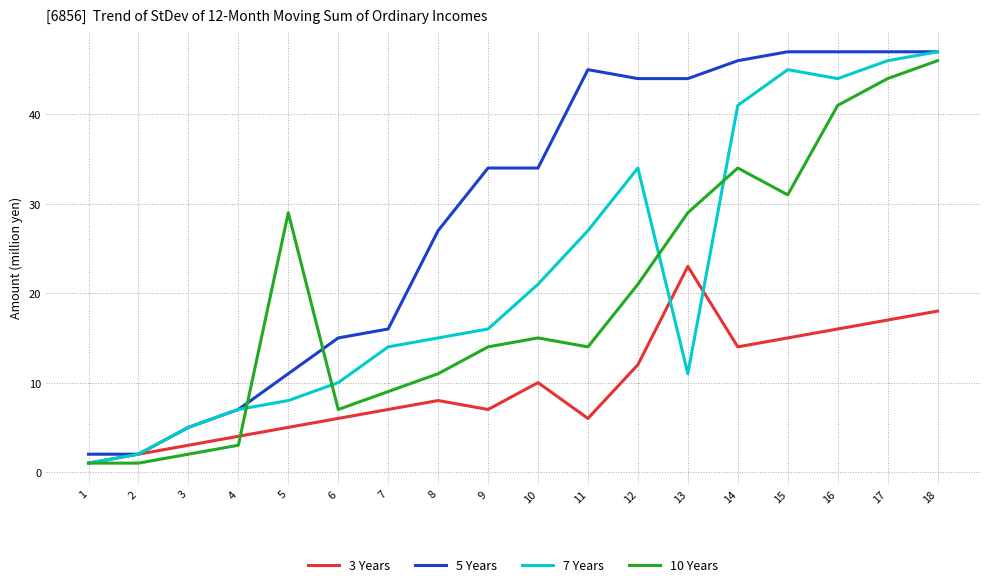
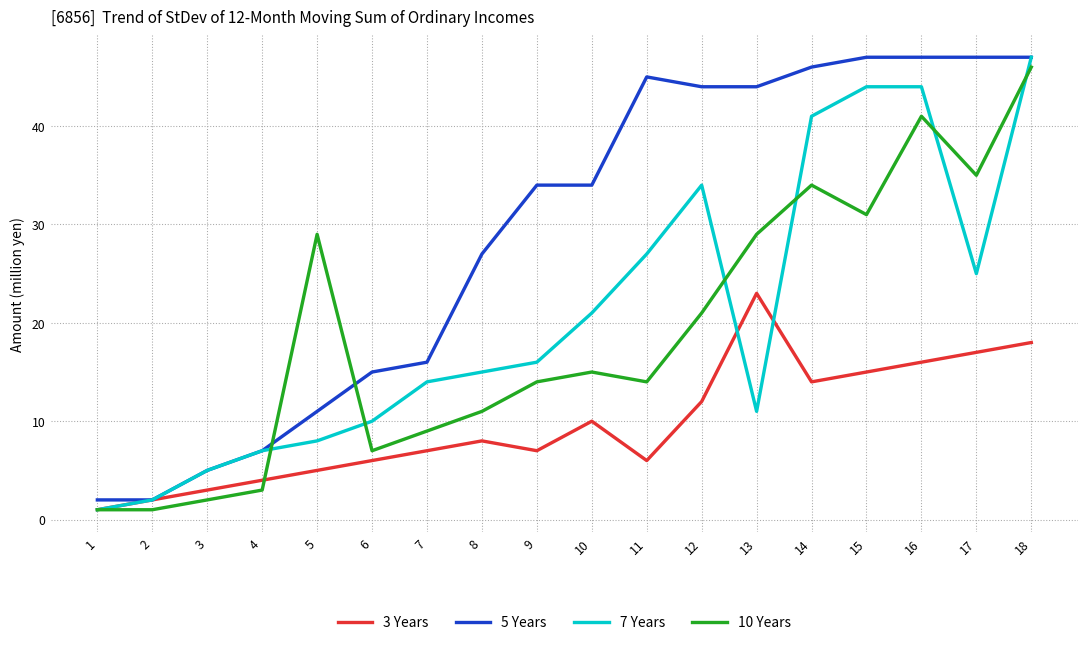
  {
    "3 Years": {
      "3": 3,
      "4": 4,
      "5": 5,
      "6": 6,
      "7": 7,
      "8": 8,
      "9": 7,
      "10": 10,
      "11": 6,
      "12": 12,
      "13": 23,
      "14": 14,
      "15": 15,
      "16": 16,
      "17": 17,
      "18": 18
    },
    "5 Years": {
      "1": 2,
      "5": 11,
      "6": 15,
      "7": 16,
      "8": 27,
      "9": 34,
      "10": 34,
      "11": 45,
      "12": 44,
      "13": 44,
      "14": 46,
      "15": 47,
      "16": 47,
      "17": 47
    },
    "7 Years": {
      "5": 8,
      "6": 10,
      "7": 14,
      "8": 15,
      "9": 16,
      "10": 21,
      "11": 27,
      "12": 34,
      "13": 11,
      "14": 41,
-     "15": 45,
+     "15": 44,
      "16": 44,
-     "17": 46
+     "17": 25
    },
    "10 Years": {
      "2": 1,
      "3": 2,
      "4": 3,
      "5": 29,
      "6": 7,
      "7": 9,
      "8": 11,
      "9": 14,
      "10": 15,
      "11": 14,
      "12": 21,
      "13": 29,
      "14": 34,
      "15": 31,
      "16": 41,
-     "17": 44,
+     "17": 35,
      "18": 46
    }
  }
